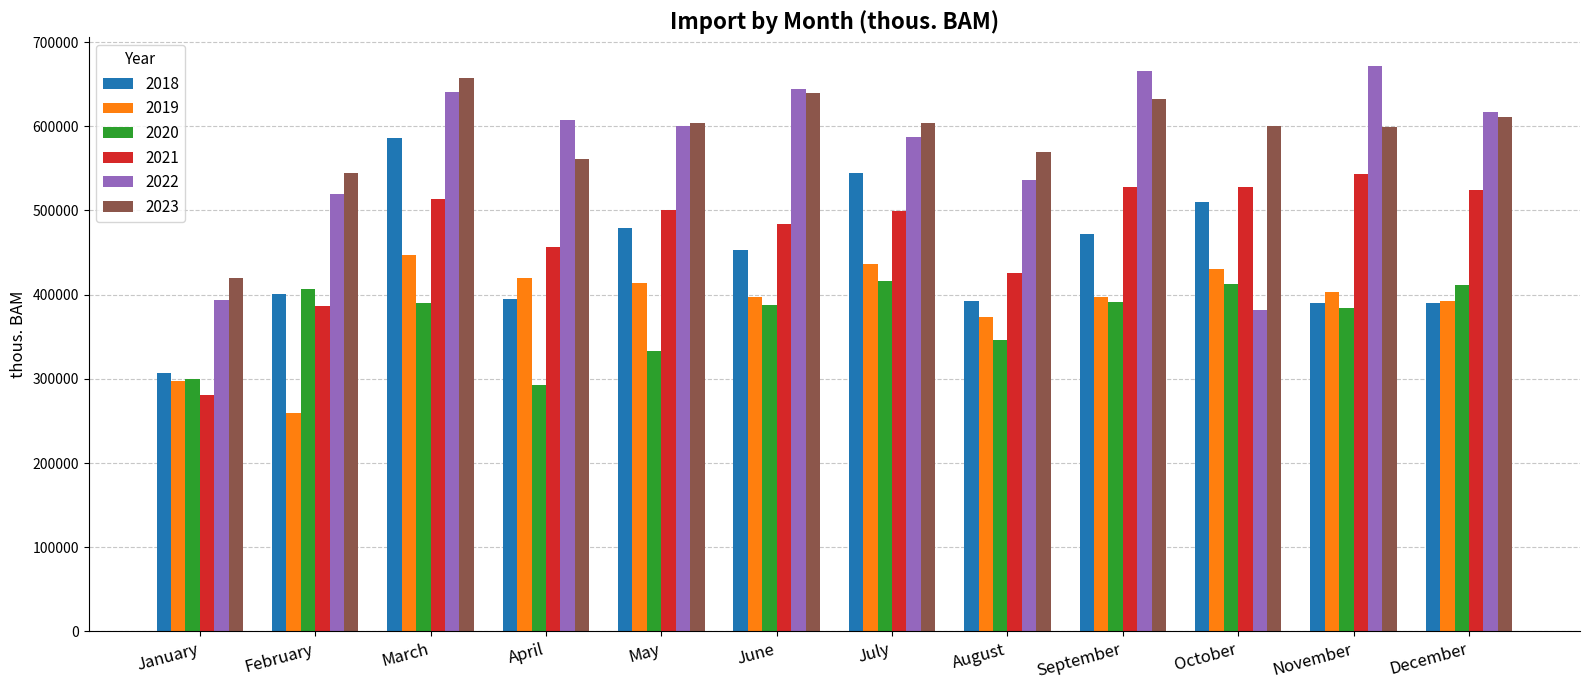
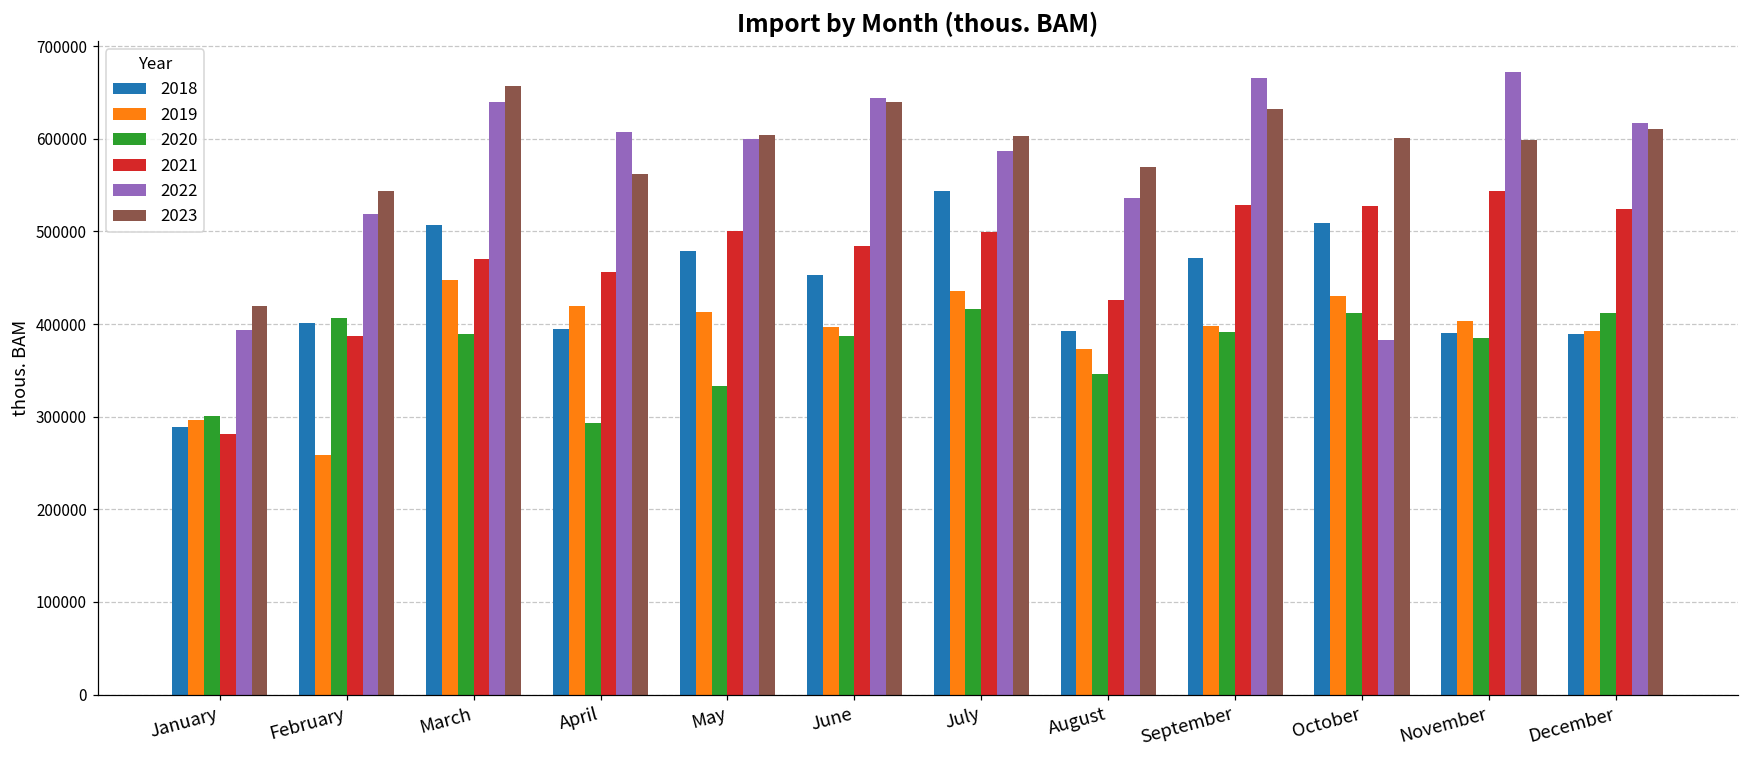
  {
    "2018": {
-     "January": 310000,
+     "January": 290000,
      "February": 400000,
-     "March": 590000,
+     "March": 510000,
      "April": 390000,
      "May": 480000,
      "June": 450000,
      "July": 540000,
      "August": 390000,
      "September": 470000,
      "October": 510000,
      "November": 390000,
      "December": 390000
    },
    "2019": {
      "January": 300000,
      "February": 260000,
      "March": 450000,
      "April": 420000,
      "May": 410000,
      "June": 400000,
      "July": 440000,
      "August": 370000,
      "September": 400000,
      "October": 430000,
      "November": 400000,
      "December": 390000
    },
    "2020": {
      "January": 300000,
      "February": 410000,
      "March": 390000,
      "April": 290000,
      "May": 330000,
      "June": 390000,
      "July": 420000,
      "August": 350000,
      "September": 390000,
      "October": 410000,
      "November": 380000,
      "December": 410000
    },
    "2021": {
      "January": 280000,
      "February": 390000,
-     "March": 510000,
+     "March": 470000,
      "April": 460000,
      "May": 500000,
      "June": 480000,
      "July": 500000,
      "August": 430000,
      "September": 530000,
      "October": 530000,
      "November": 540000,
      "December": 520000
    },
    "2022": {
      "January": 390000,
      "February": 520000,
      "March": 640000,
      "April": 610000,
      "May": 600000,
      "June": 640000,
      "July": 590000,
      "August": 540000,
      "September": 670000,
      "October": 380000,
      "November": 670000,
      "December": 620000
    },
    "2023": {
      "January": 420000,
      "February": 540000,
      "March": 660000,
      "April": 560000,
      "May": 600000,
      "June": 640000,
      "July": 600000,
      "August": 570000,
      "September": 630000,
      "October": 600000,
      "November": 600000,
      "December": 610000
    }
  }
